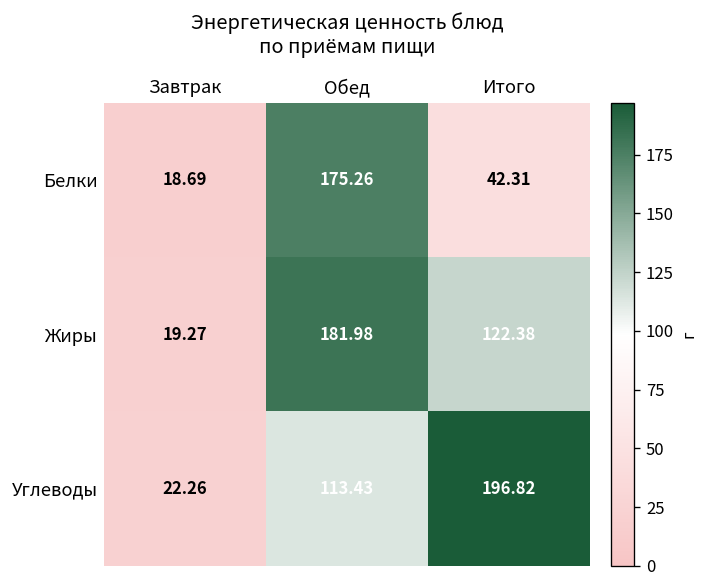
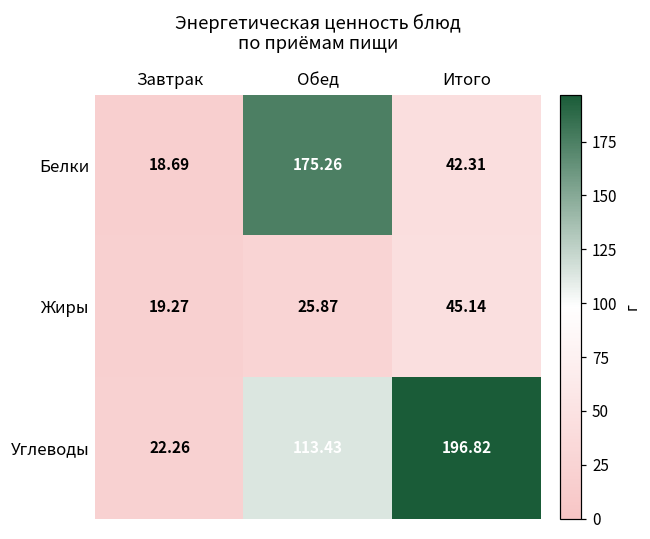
  {
    "Белки": {
      "Завтрак": 18.69,
      "Обед": 175.26,
      "Итого": 42.31
    },
    "Жиры": {
      "Завтрак": 19.27,
-     "Обед": 181.98,
-     "Итого": 122.38
+     "Обед": 25.87,
+     "Итого": 45.14
    },
    "Углеводы": {
      "Завтрак": 22.26,
      "Итого": 196.82
    }
  }
